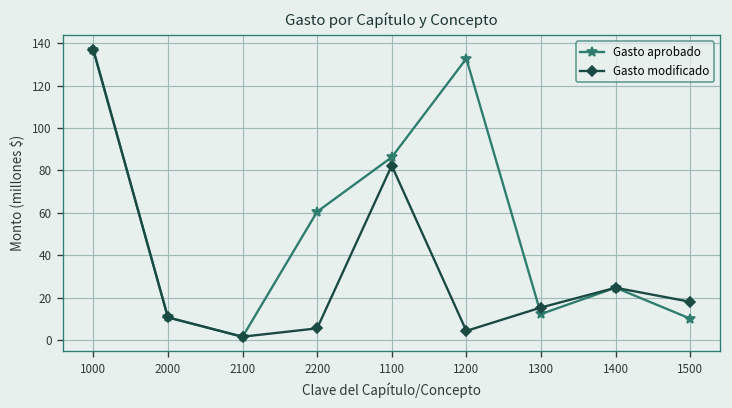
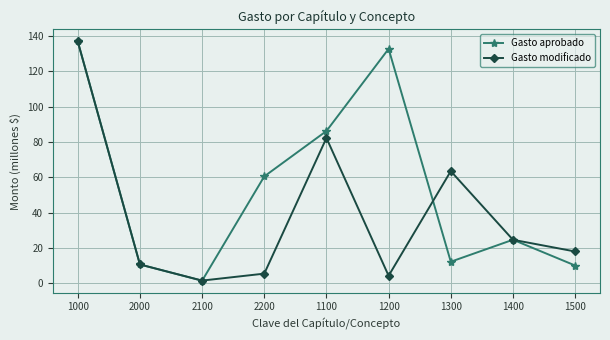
  {
    "Gasto aprobado": {
      "2200": 61,
      "1100": 86,
      "1200": 133,
      "1300": 12,
      "1500": 10
    },
    "Gasto modificado": {
      "2200": 5,
      "1100": 82,
      "1200": 4,
-     "1300": 15,
+     "1300": 63,
      "1500": 18
    }
  }
